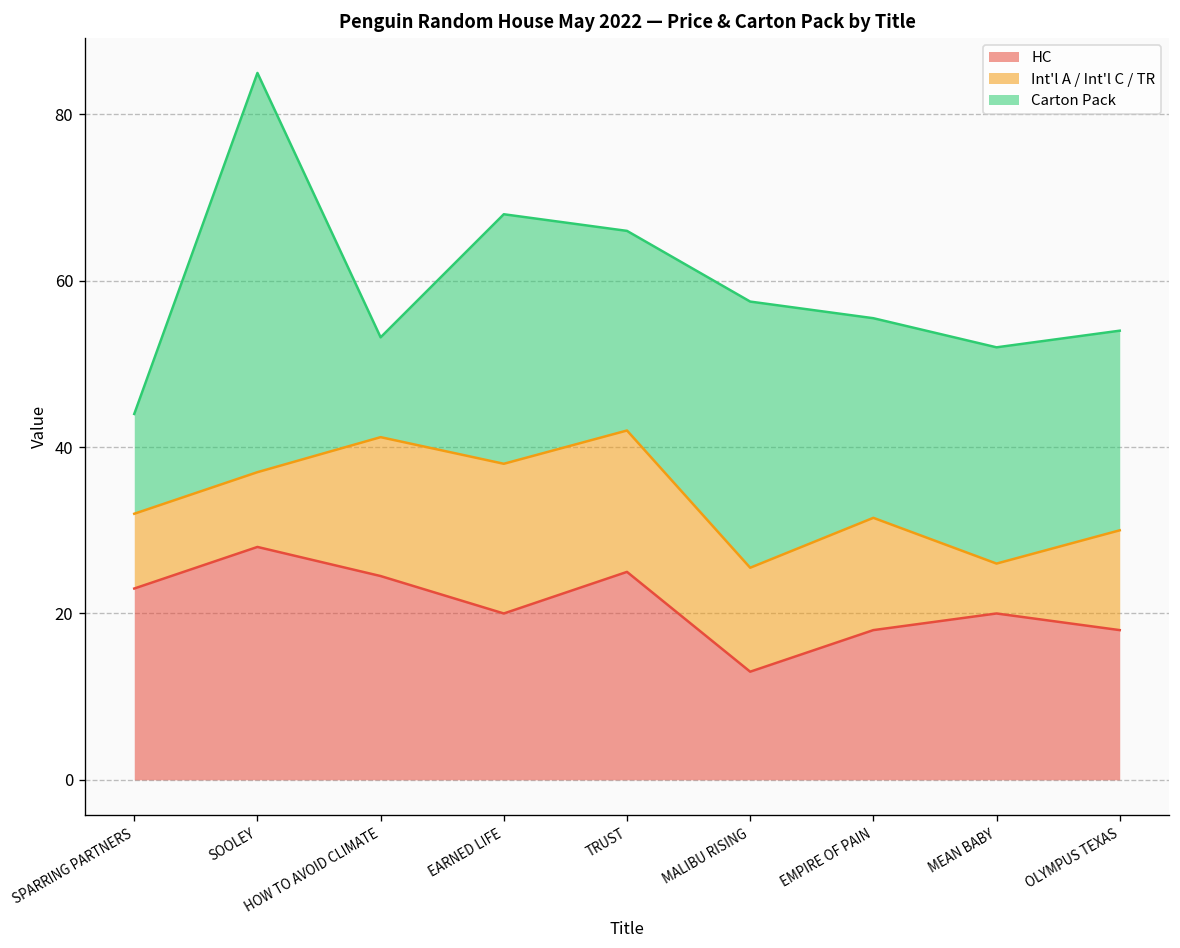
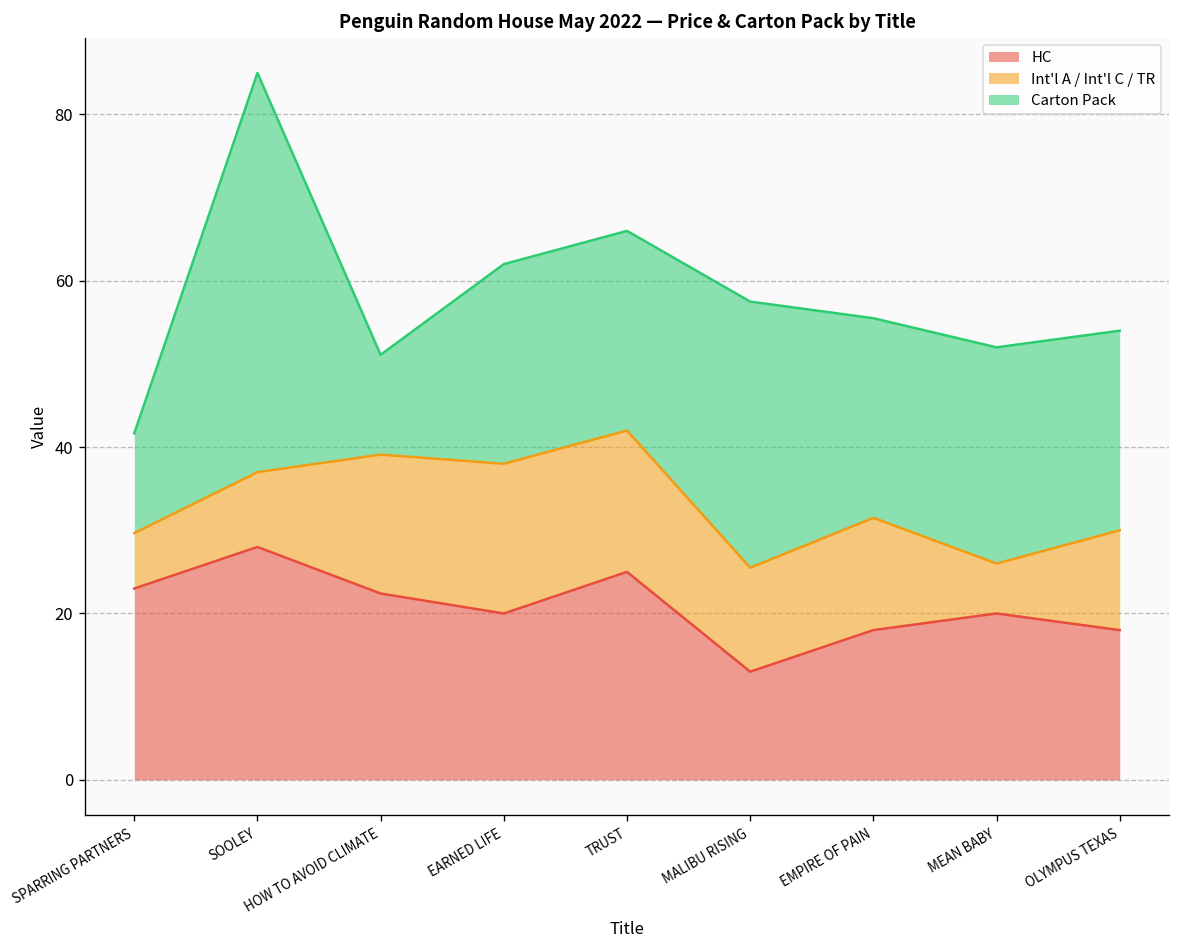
  {
    "HC": {
      "SPARRING PARTNERS": 23,
      "SOOLEY": 28,
-     "HOW TO AVOID CLIMATE": 25,
+     "HOW TO AVOID CLIMATE": 22,
      "EARNED LIFE": 20,
      "TRUST": 25,
      "MALIBU RISING": 13,
      "EMPIRE OF PAIN": 18,
      "MEAN BABY": 20,
      "OLYMPUS TEXAS": 18
    },
    "Int'l A / Int'l C / TR": {
-     "SPARRING PARTNERS": 9,
+     "SPARRING PARTNERS": 7,
      "SOOLEY": 9,
      "HOW TO AVOID CLIMATE": 17,
      "EARNED LIFE": 18,
      "TRUST": 17,
      "MALIBU RISING": 13,
      "EMPIRE OF PAIN": 14,
      "MEAN BABY": 6,
      "OLYMPUS TEXAS": 12
    },
    "Carton Pack": {
      "SPARRING PARTNERS": 12,
      "SOOLEY": 48,
      "HOW TO AVOID CLIMATE": 12,
-     "EARNED LIFE": 30,
+     "EARNED LIFE": 24,
      "TRUST": 24,
      "MALIBU RISING": 32,
      "EMPIRE OF PAIN": 24,
      "MEAN BABY": 26,
      "OLYMPUS TEXAS": 24
    }
  }
